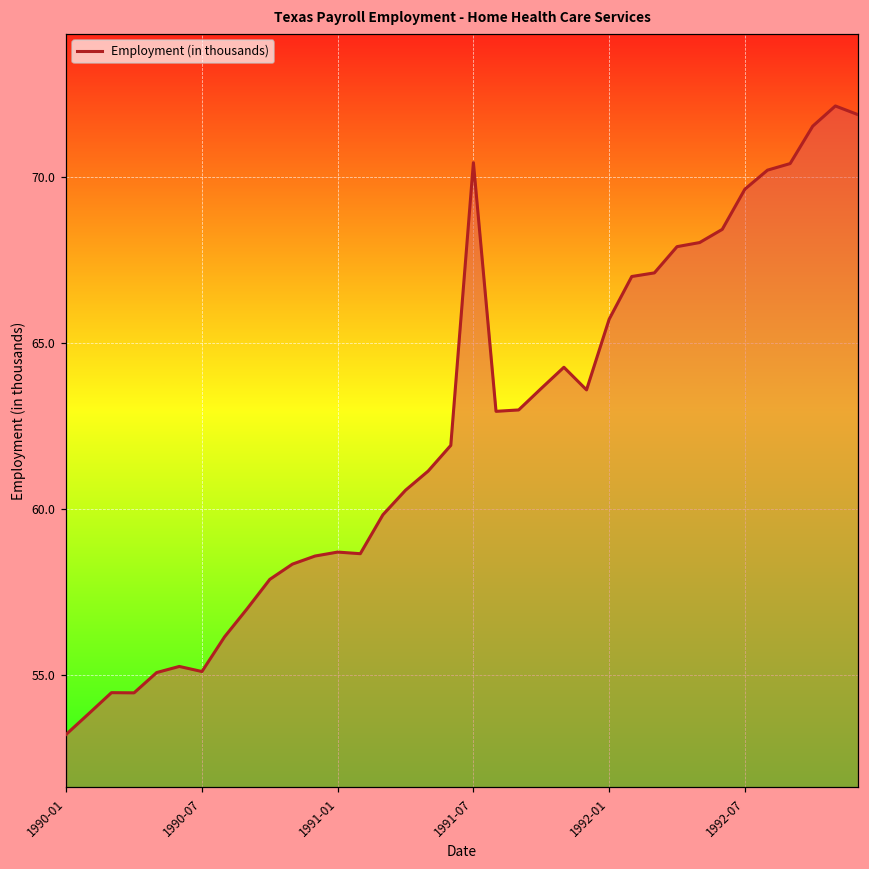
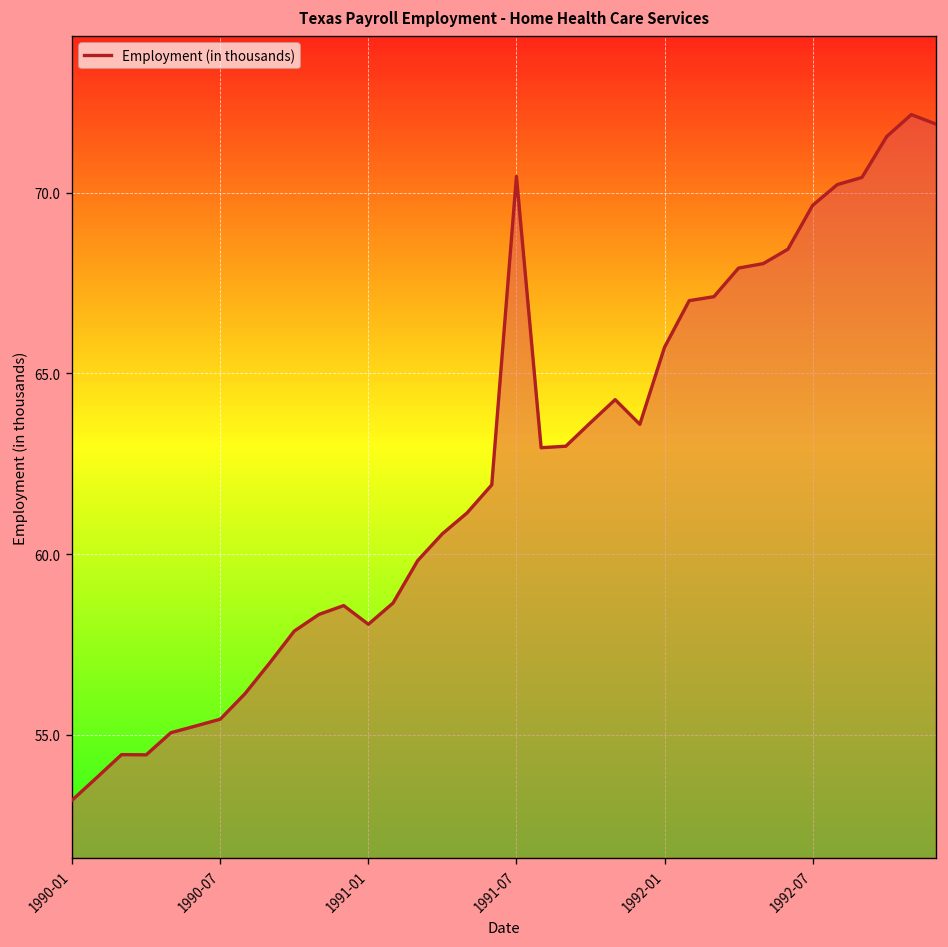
  {
    "1990-01": 53.2,
-   "1990-07": 55.1,
-   "1991-01": 58.7,
+   "1990-07": 55.4,
+   "1991-01": 58.1,
    "1991-07": 70.4,
    "1992-01": 65.7,
    "1992-07": 69.6
  }
